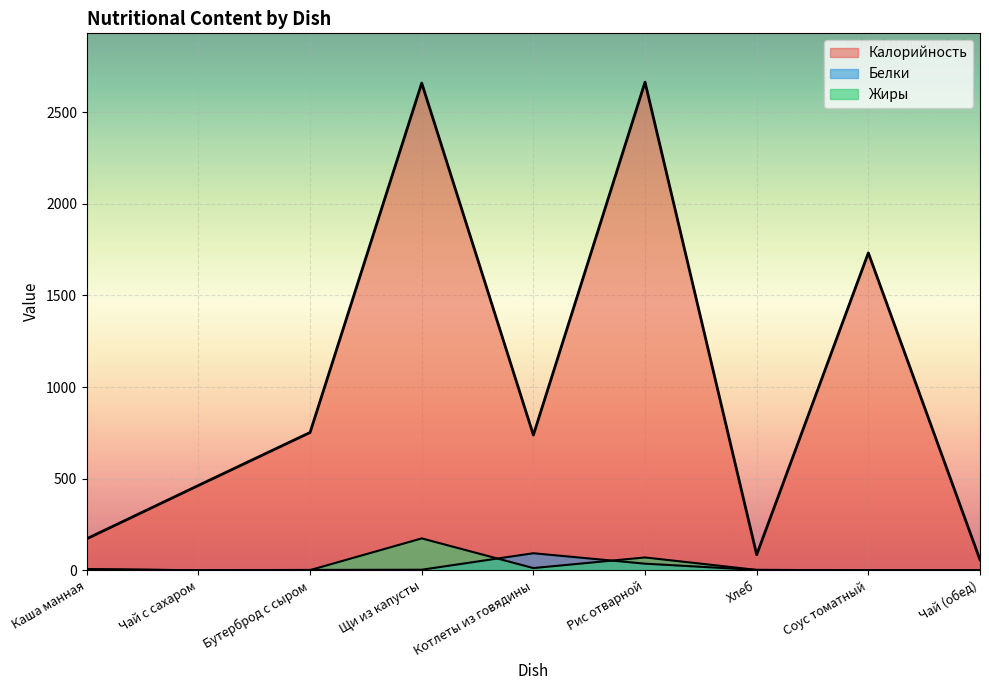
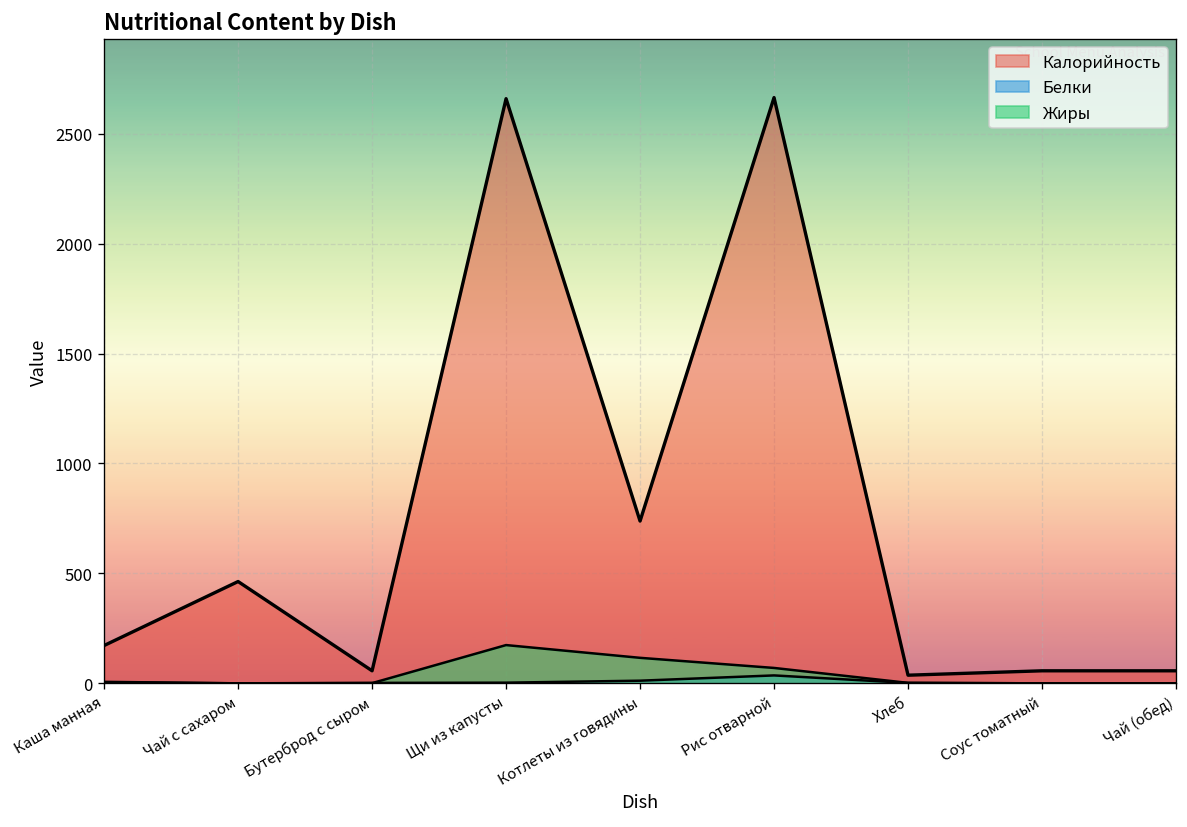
  {
    "Калорийность": {
      "Каша манная": 170,
      "Чай с сахаром": 460,
-     "Бутерброд с сыром": 750,
+     "Бутерброд с сыром": 60,
      "Щи из капусты": 2660,
      "Котлеты из говядины": 740,
      "Рис отварной": 2660,
-     "Хлеб": 90,
-     "Соус томатный": 1730,
+     "Хлеб": 40,
+     "Соус томатный": 60,
      "Чай (обед)": 60
    },
    "Белки": {
      "Щи из капусты": 0,
-     "Котлеты из говядины": 90,
+     "Котлеты из говядины": 10,
      "Рис отварной": 40
    },
    "Жиры": {
      "Щи из капусты": 170,
-     "Котлеты из говядины": 10,
+     "Котлеты из говядины": 120,
      "Рис отварной": 70
    }
  }
